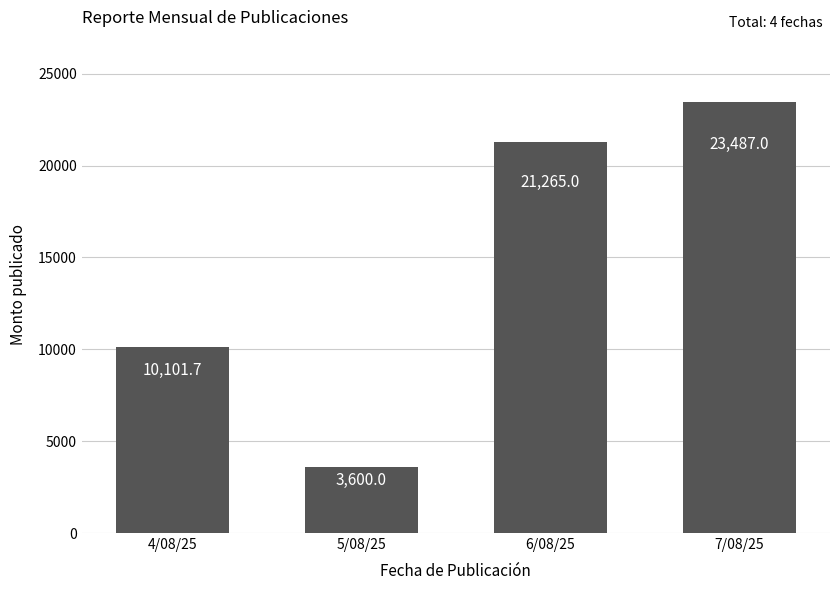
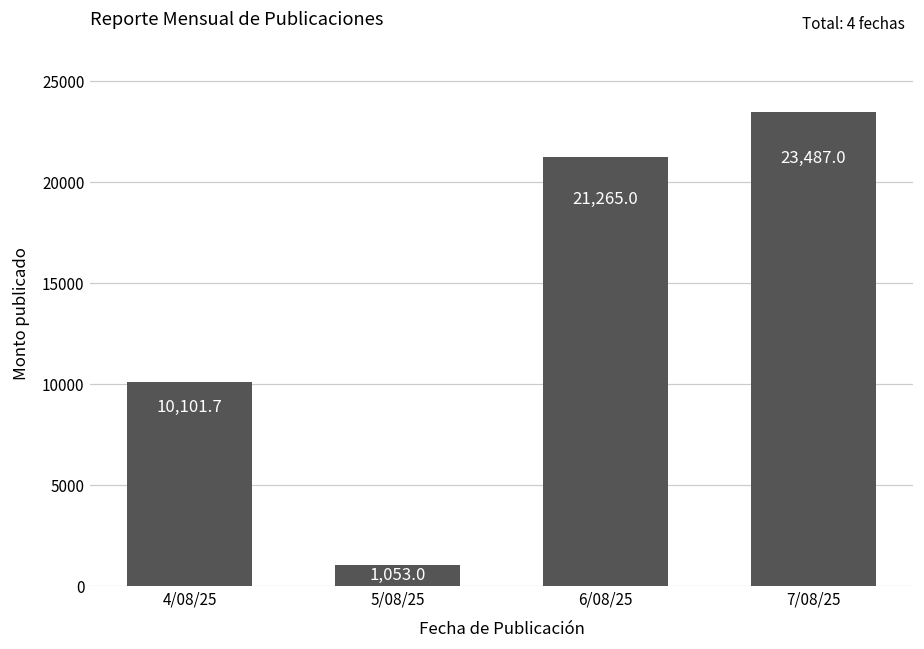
  {
    "4/08/25": "10,101.7",
-   "5/08/25": "3,600.0",
+   "5/08/25": "1,053.0",
    "6/08/25": "21,265.0",
    "7/08/25": "23,487.0"
  }
